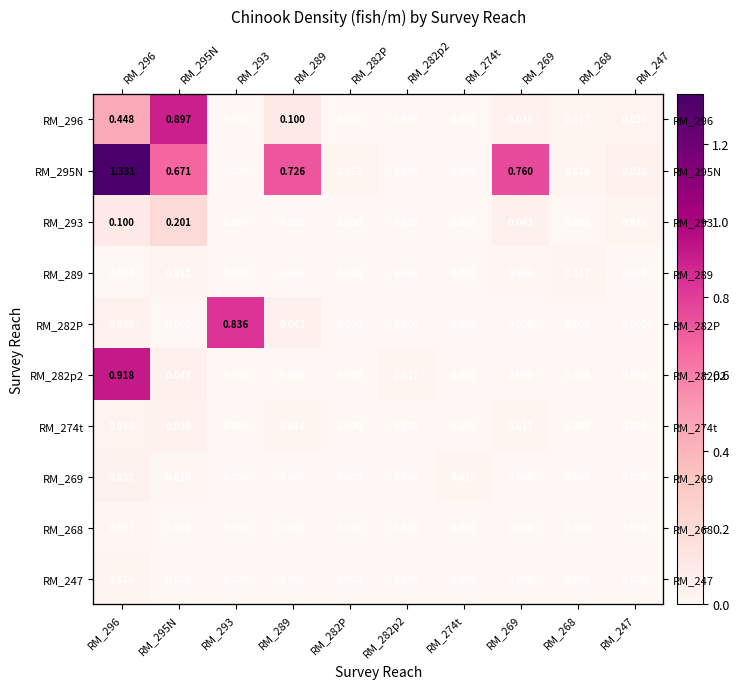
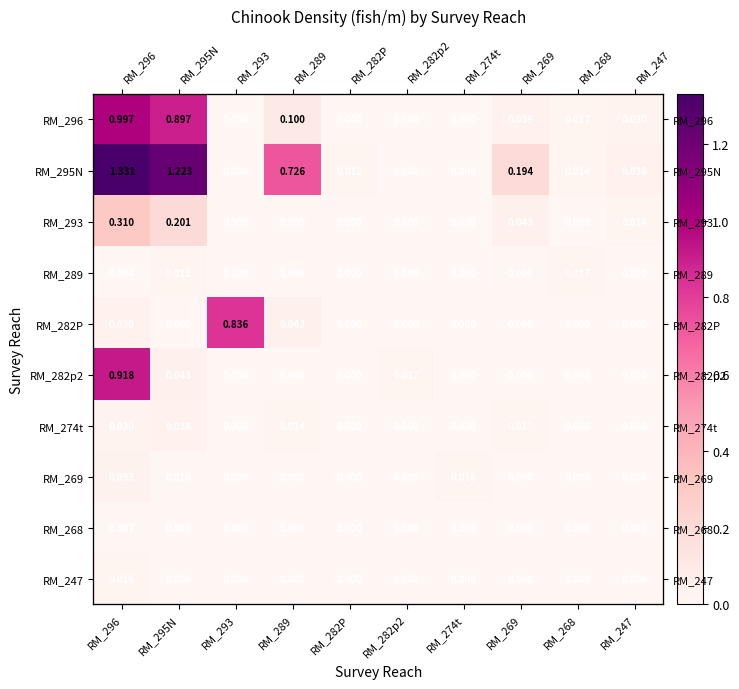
  {
    "RM_296": {
-     "RM_296": 0.448,
+     "RM_296": 0.997,
      "RM_295N": 0.897,
      "RM_289": 0.100
    },
    "RM_295N": {
      "RM_296": 1.331,
-     "RM_295N": 0.671,
+     "RM_295N": 1.223,
      "RM_289": 0.726,
-     "RM_269": 0.760
+     "RM_269": 0.194
    },
    "RM_293": {
-     "RM_296": 0.100,
+     "RM_296": 0.310,
      "RM_295N": 0.201
    },
    "RM_282P": {
      "RM_293": 0.836
    },
    "RM_282p2": {
      "RM_296": 0.918
    }
  }
